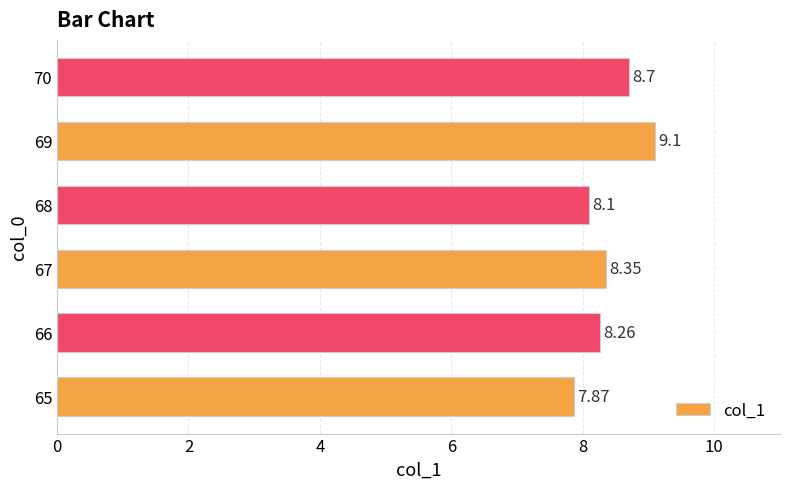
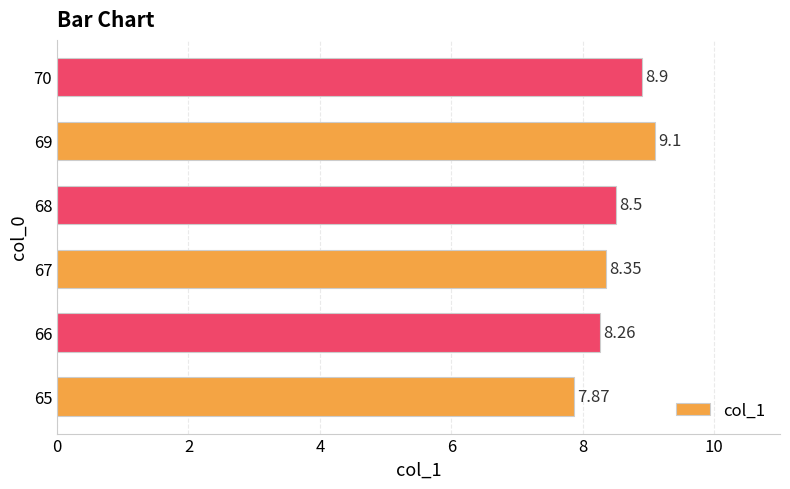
  {
-   "70": 8.7,
+   "70": 8.9,
    "69": 9.1,
-   "68": 8.1,
+   "68": 8.5,
    "67": 8.35,
    "66": 8.26,
    "65": 7.87
  }
